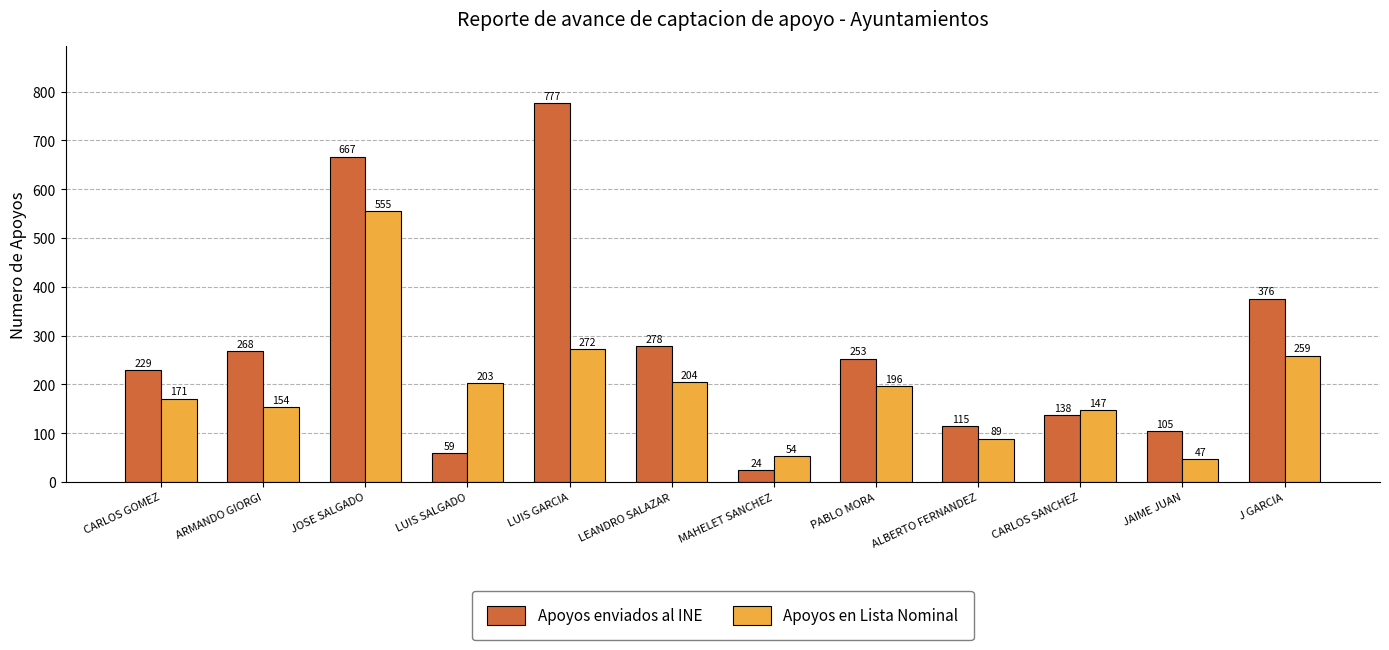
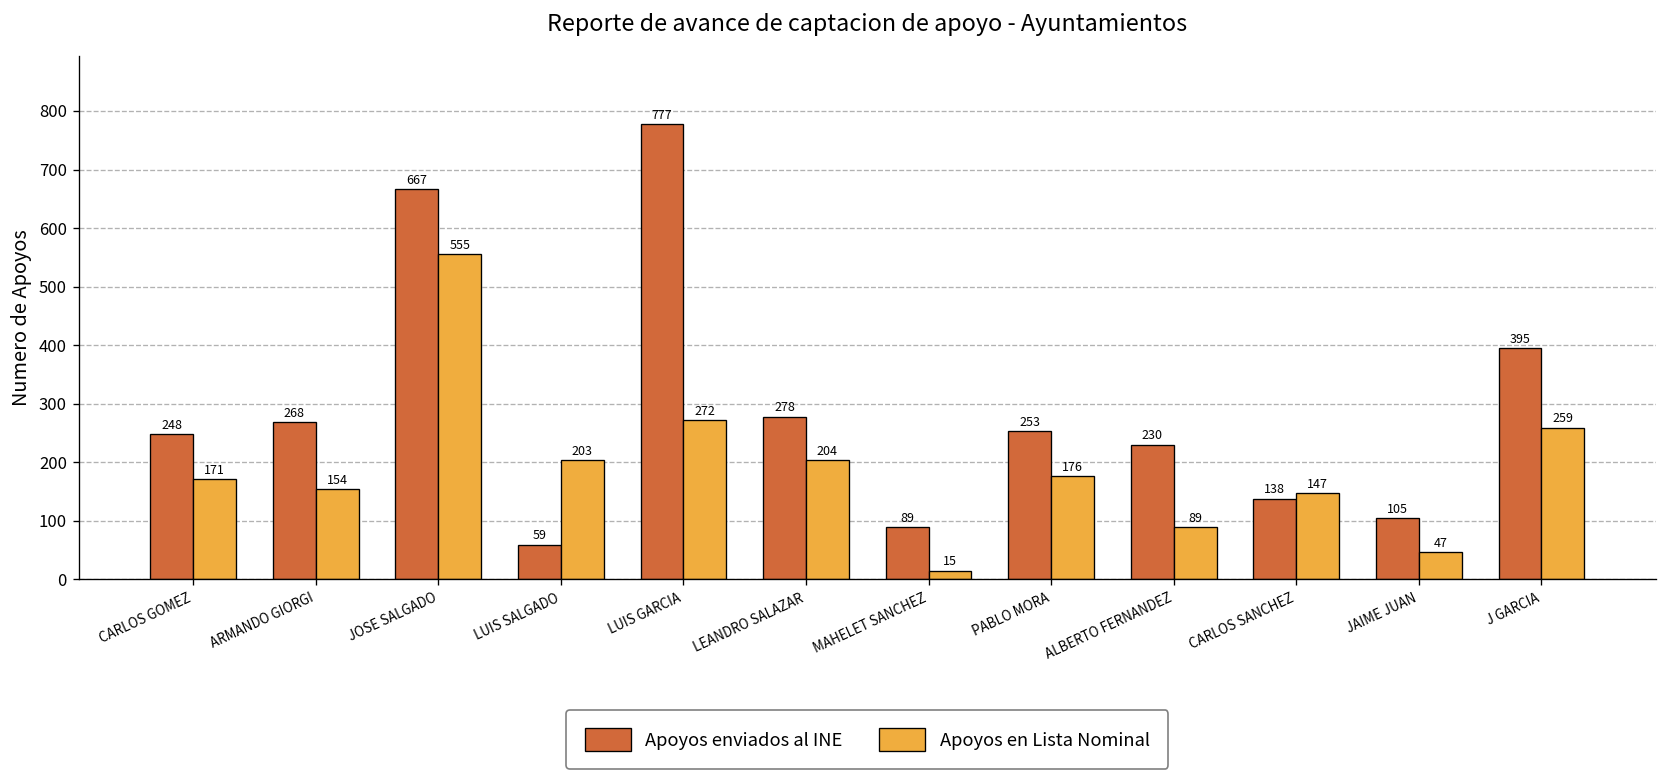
  {
    "Apoyos enviados al INE": {
-     "CARLOS GOMEZ": 229,
+     "CARLOS GOMEZ": 248,
      "ARMANDO GIORGI": 268,
      "JOSE SALGADO": 667,
      "LUIS SALGADO": 59,
      "LUIS GARCIA": 777,
      "LEANDRO SALAZAR": 278,
-     "MAHELET SANCHEZ": 24,
+     "MAHELET SANCHEZ": 89,
      "PABLO MORA": 253,
-     "ALBERTO FERNANDEZ": 115,
+     "ALBERTO FERNANDEZ": 230,
      "CARLOS SANCHEZ": 138,
      "JAIME JUAN": 105,
-     "J GARCIA": 376
+     "J GARCIA": 395
    },
    "Apoyos en Lista Nominal": {
      "CARLOS GOMEZ": 171,
      "ARMANDO GIORGI": 154,
      "JOSE SALGADO": 555,
      "LUIS SALGADO": 203,
      "LUIS GARCIA": 272,
      "LEANDRO SALAZAR": 204,
-     "MAHELET SANCHEZ": 54,
-     "PABLO MORA": 196,
+     "MAHELET SANCHEZ": 15,
+     "PABLO MORA": 176,
      "ALBERTO FERNANDEZ": 89,
      "CARLOS SANCHEZ": 147,
      "JAIME JUAN": 47,
      "J GARCIA": 259
    }
  }
